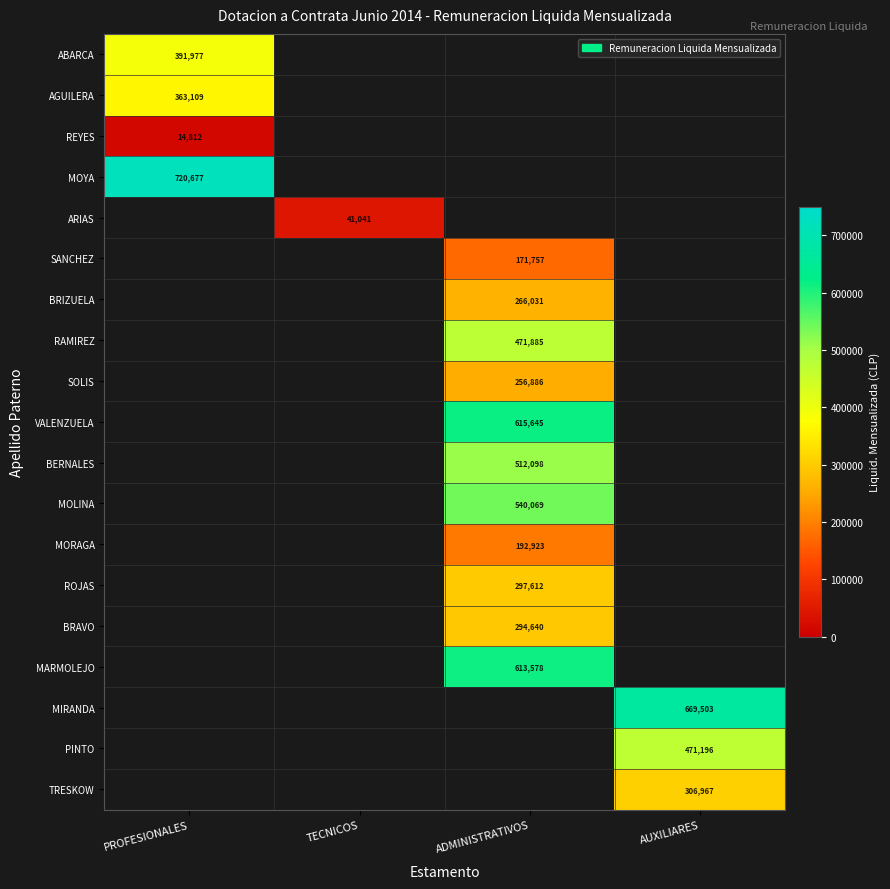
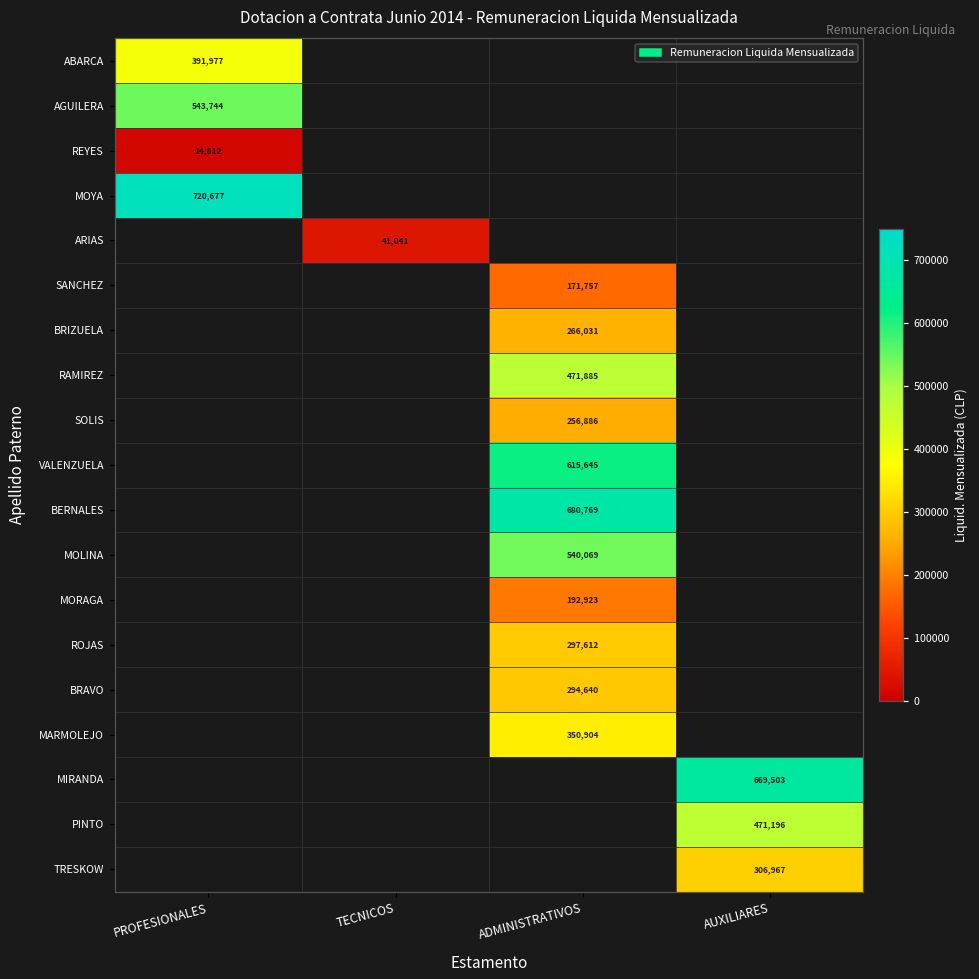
  {
    "ABARCA": {
      "PROFESIONALES": "391,977"
    },
    "AGUILERA": {
-     "PROFESIONALES": "363,109"
+     "PROFESIONALES": "543,744"
    },
    "REYES": {
      "PROFESIONALES": "14,812"
    },
    "MOYA": {
      "PROFESIONALES": "720,677"
    },
    "ARIAS": {
      "TECNICOS": "41,041"
    },
    "SANCHEZ": {
      "ADMINISTRATIVOS": "171,757"
    },
    "BRIZUELA": {
      "ADMINISTRATIVOS": "266,031"
    },
    "RAMIREZ": {
      "ADMINISTRATIVOS": "471,885"
    },
    "SOLIS": {
      "ADMINISTRATIVOS": "256,886"
    },
    "VALENZUELA": {
      "ADMINISTRATIVOS": "615,645"
    },
    "BERNALES": {
-     "ADMINISTRATIVOS": "512,098"
+     "ADMINISTRATIVOS": "680,769"
    },
    "MOLINA": {
      "ADMINISTRATIVOS": "540,069"
    },
    "MORAGA": {
      "ADMINISTRATIVOS": "192,923"
    },
    "ROJAS": {
      "ADMINISTRATIVOS": "297,612"
    },
    "BRAVO": {
      "ADMINISTRATIVOS": "294,640"
    },
    "MARMOLEJO": {
-     "ADMINISTRATIVOS": "613,578"
+     "ADMINISTRATIVOS": "350,904"
    },
    "MIRANDA": {
      "AUXILIARES": "669,503"
    },
    "PINTO": {
      "AUXILIARES": "471,196"
    },
    "TRESKOW": {
      "AUXILIARES": "306,967"
    }
  }
